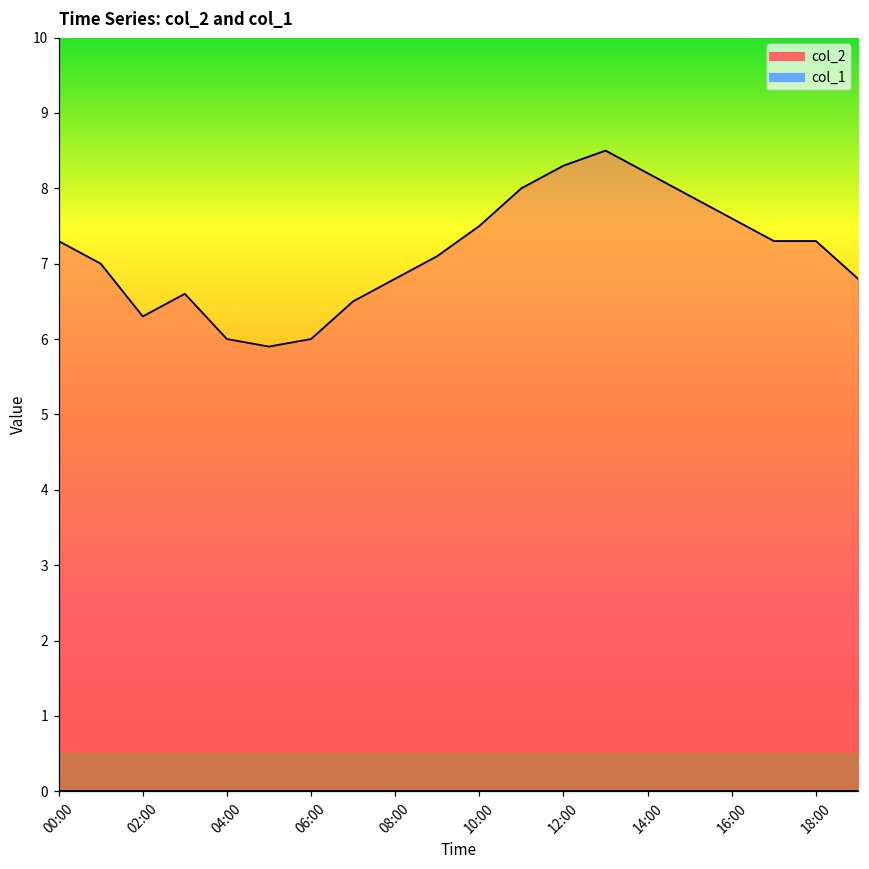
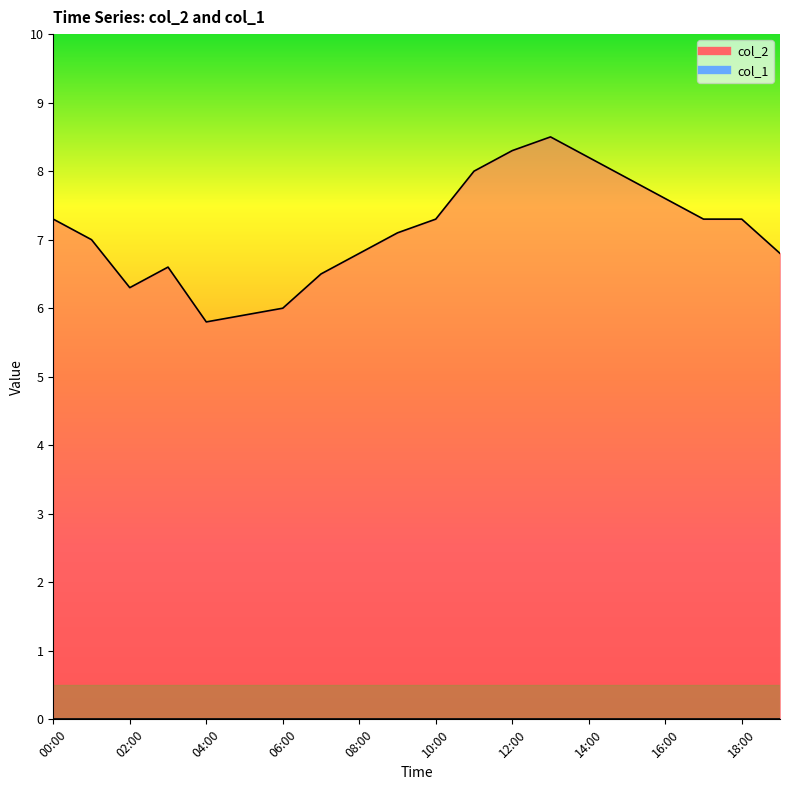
  {
    "col_2": {
      "00:00": 7.3,
      "02:00": 6.3,
-     "04:00": 6.0,
+     "04:00": 5.8,
      "06:00": 6.0,
      "08:00": 6.8,
-     "10:00": 7.5,
+     "10:00": 7.3,
      "12:00": 8.3,
      "14:00": 8.2,
      "16:00": 7.6,
      "18:00": 7.3
    },
    "col_1": {
      "00:00": 0.0,
      "02:00": 0.0,
      "04:00": 0.0,
      "06:00": 0.0,
      "08:00": 0.0,
      "10:00": 0.0,
      "12:00": 0.0,
      "14:00": 0.0,
      "16:00": 0.0,
      "18:00": 0.0
    }
  }
